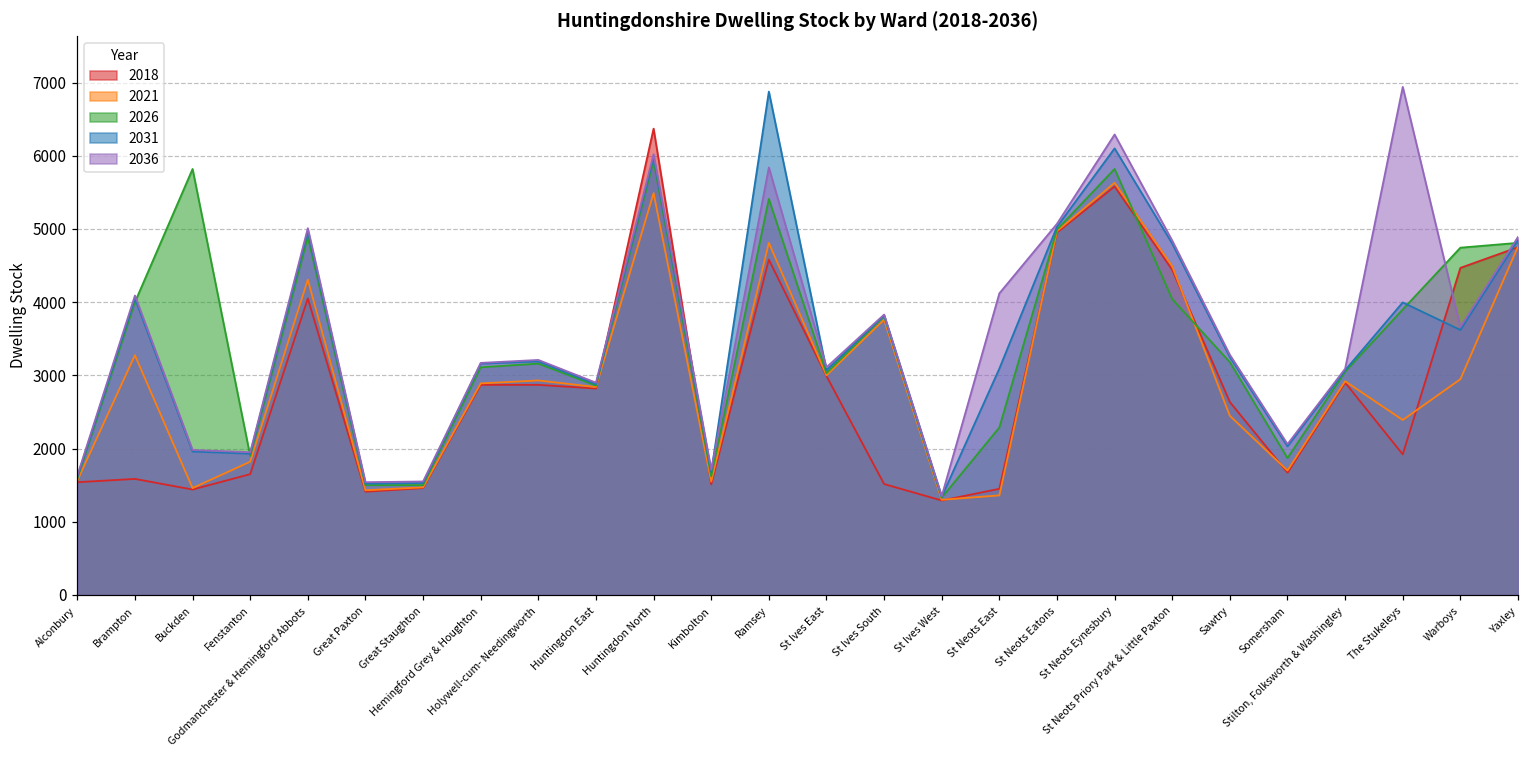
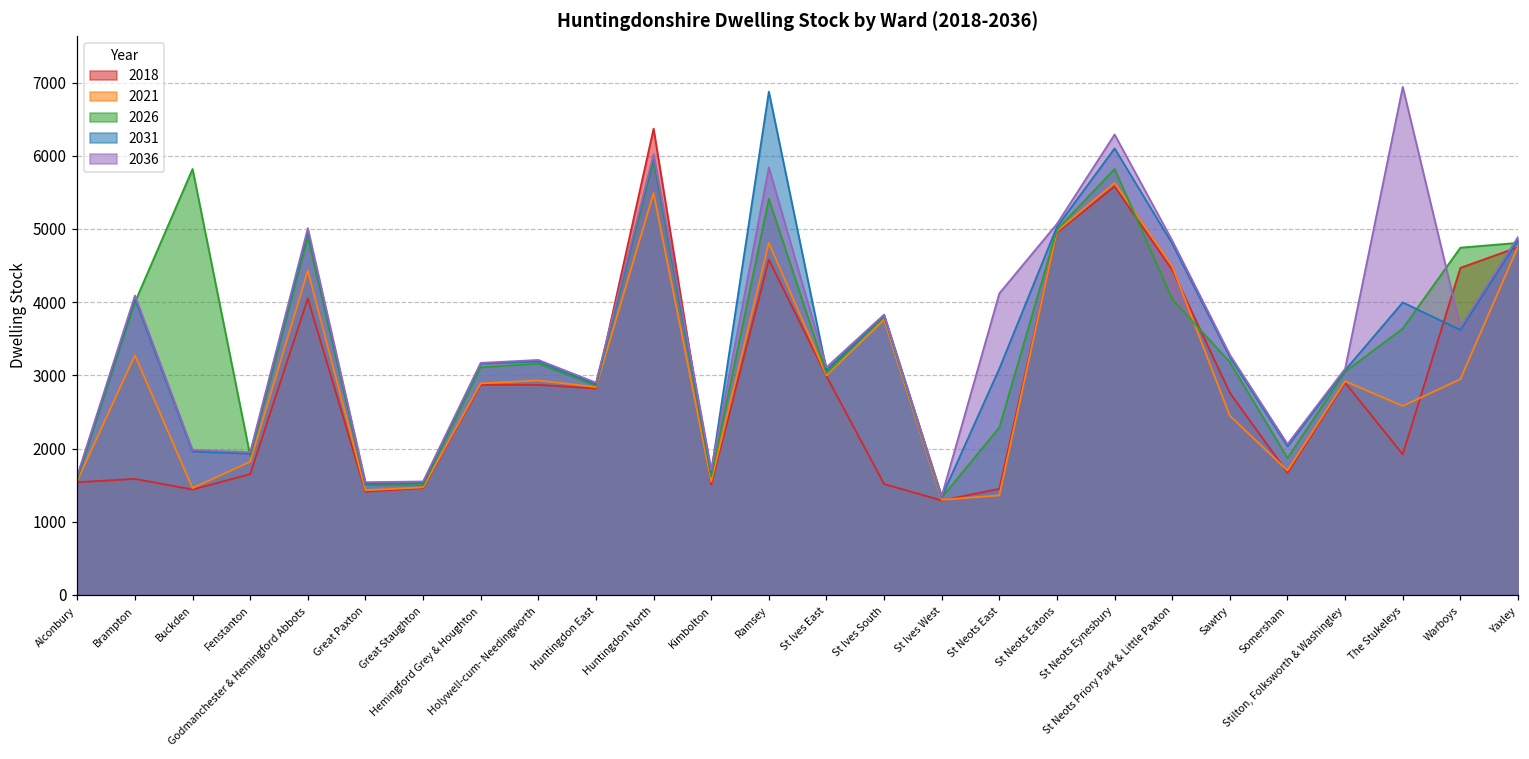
  {
    "2018": {
      "Brampton": 1600,
      "Fenstanton": 1700,
      "Godmanchester & Hemingford Abbots": 4100,
      "Holywell-cum- Needingworth": 2900,
      "Huntingdon North": 6400,
      "Kimbolton": 1500,
      "Ramsey": 4600,
      "St Ives South": 1500,
      "St Neots East": 1500,
      "St Neots Eynesbury": 5600,
      "St Neots Priory Park & Little Paxton": 4400,
-     "Sawtry": 2600,
+     "Sawtry": 2800,
      "The Stukeleys": 1900,
      "Warboys": 4500
    },
    "2021": {
      "Brampton": 3300,
      "Fenstanton": 1800,
-     "Godmanchester & Hemingford Abbots": 4300,
+     "Godmanchester & Hemingford Abbots": 4400,
      "Holywell-cum- Needingworth": 2900,
      "Huntingdon North": 5500,
      "Kimbolton": 1600,
      "Ramsey": 4800,
      "St Ives South": 3800,
      "St Neots East": 1400,
      "St Neots Eynesbury": 5600,
      "St Neots Priory Park & Little Paxton": 4500,
      "Sawtry": 2400,
-     "The Stukeleys": 2400,
+     "The Stukeleys": 2600,
      "Warboys": 2900
    },
    "2026": {
      "Brampton": 4000,
      "Buckden": 5800,
      "Godmanchester & Hemingford Abbots": 4900,
      "Hemingford Grey & Houghton": 3100,
      "Huntingdon North": 5900,
      "Kimbolton": 1600,
      "Ramsey": 5400,
      "St Neots East": 2300,
      "St Neots Eynesbury": 5800,
      "St Neots Priory Park & Little Paxton": 4000,
      "Sawtry": 3200,
      "Somersham": 1900,
-     "The Stukeleys": 3900,
+     "The Stukeleys": 3600,
      "Warboys": 4700,
      "Yaxley": 4800
    },
    "2031": {
      "Brampton": 4100,
      "Godmanchester & Hemingford Abbots": 5000,
      "Huntingdon North": 6000,
      "Ramsey": 6900,
      "St Ives East": 3100,
      "St Neots East": 3100,
      "St Neots Eatons": 5000,
      "St Neots Eynesbury": 6100,
      "St Neots Priory Park & Little Paxton": 4800,
      "The Stukeleys": 4000,
      "Warboys": 3600,
      "Yaxley": 4900
    },
    "2036": {
      "Brampton": 4100,
      "Godmanchester & Hemingford Abbots": 5000,
      "Huntingdon North": 6000,
      "Ramsey": 5800,
      "St Ives East": 3100,
      "St Neots East": 4100,
      "St Neots Eatons": 5100,
      "St Neots Eynesbury": 6300,
      "St Neots Priory Park & Little Paxton": 4800,
      "The Stukeleys": 6900,
      "Warboys": 3700,
      "Yaxley": 4900
    }
  }
